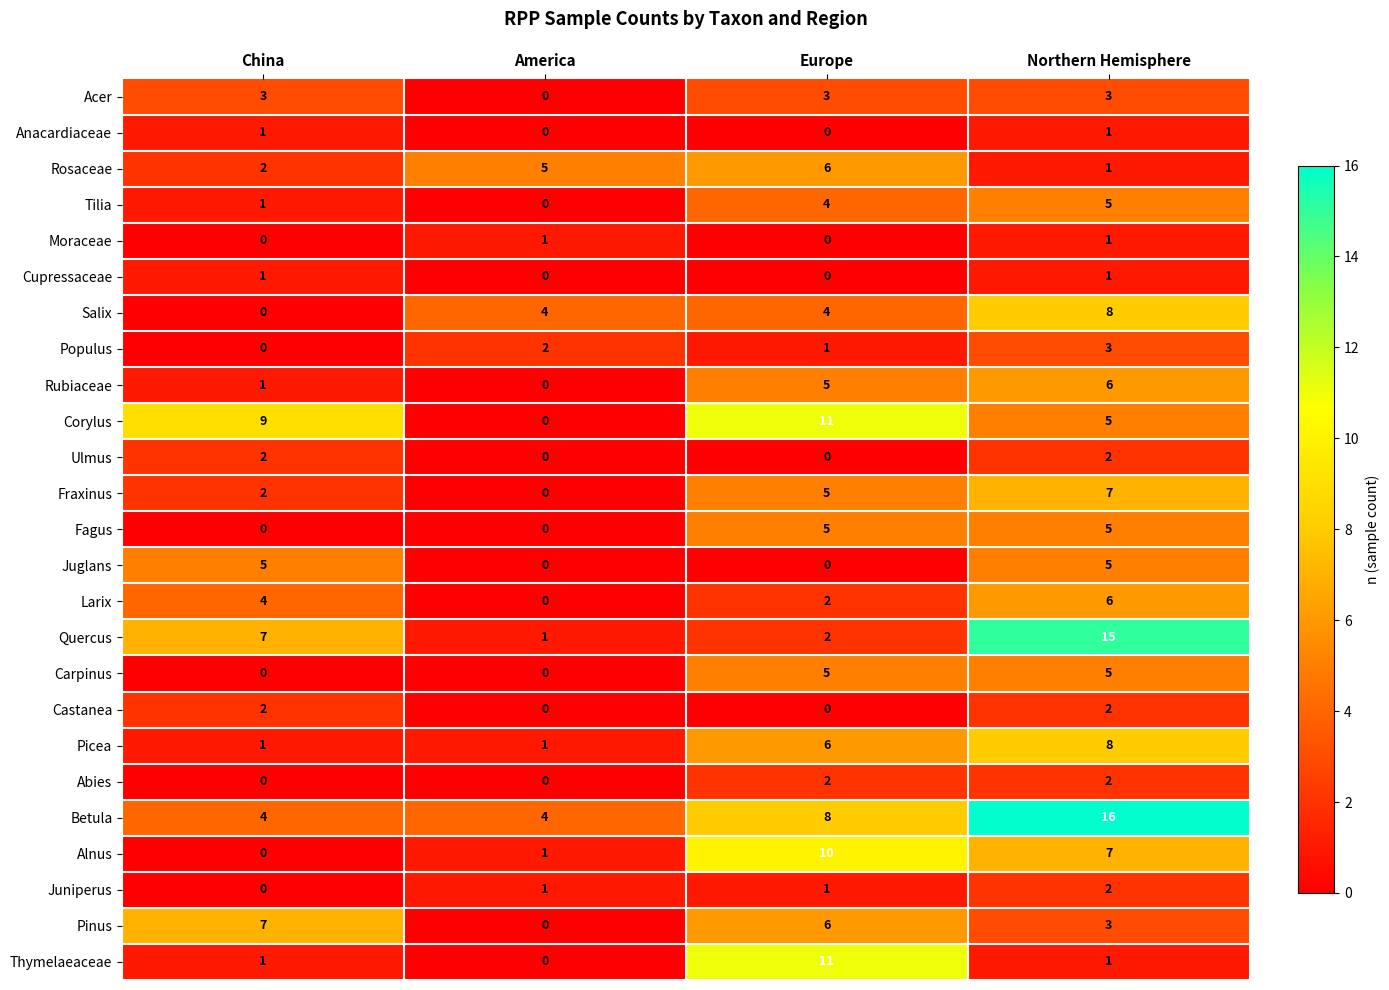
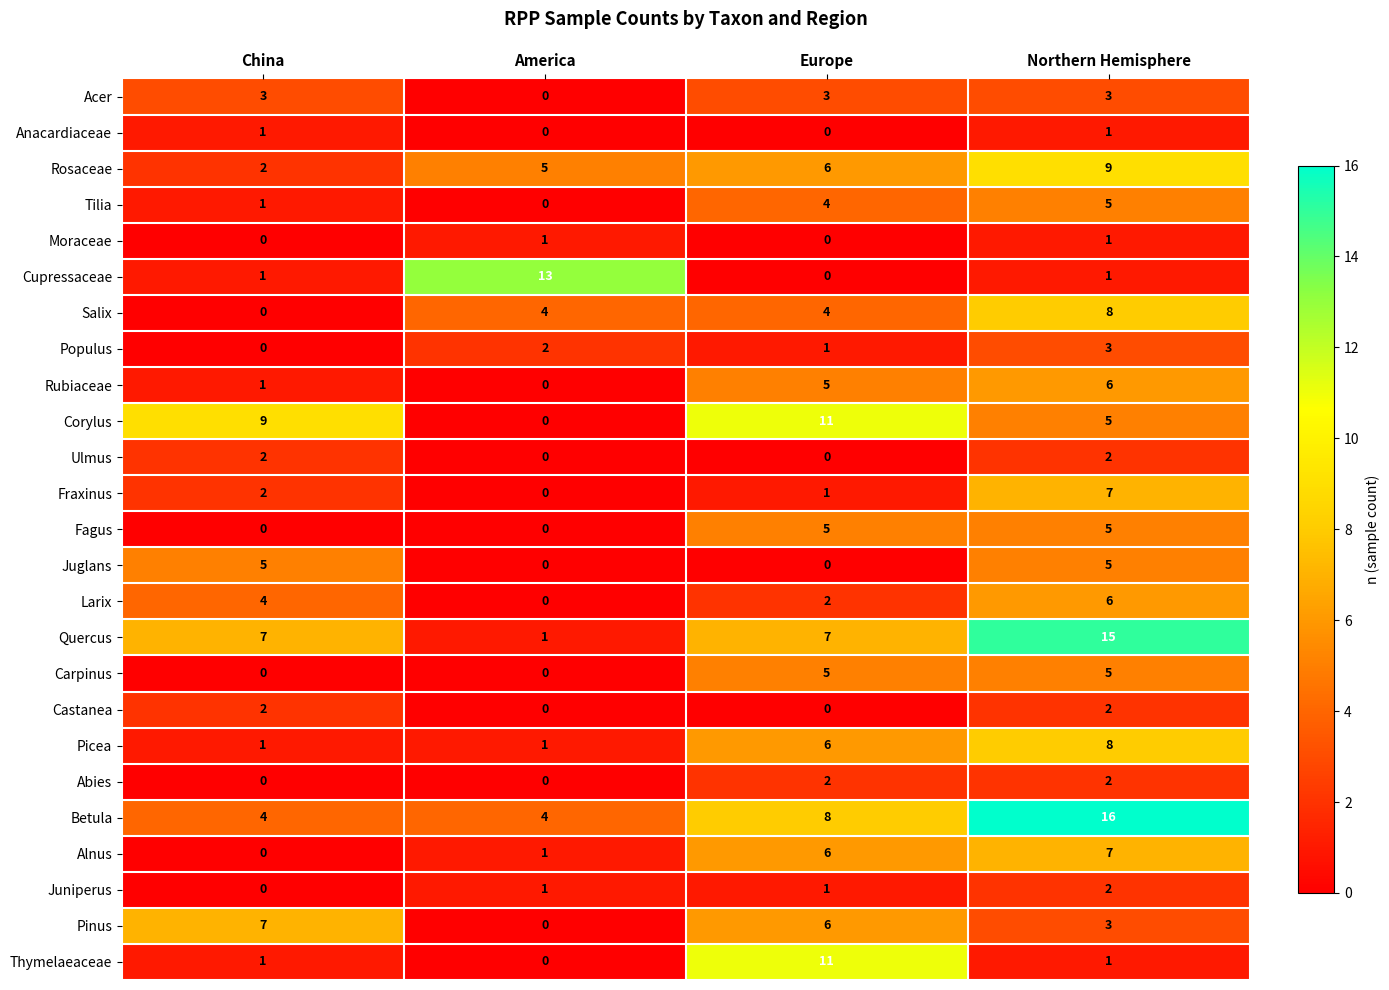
  {
    "Acer": {
      "China": 3,
      "America": 0,
      "Europe": 3,
      "Northern Hemisphere": 3
    },
    "Anacardiaceae": {
      "China": 1,
      "America": 0,
      "Europe": 0,
      "Northern Hemisphere": 1
    },
    "Rosaceae": {
      "China": 2,
      "America": 5,
      "Europe": 6,
-     "Northern Hemisphere": 1
+     "Northern Hemisphere": 9
    },
    "Tilia": {
      "China": 1,
      "America": 0,
      "Europe": 4,
      "Northern Hemisphere": 5
    },
    "Moraceae": {
      "China": 0,
      "America": 1,
      "Europe": 0,
      "Northern Hemisphere": 1
    },
    "Cupressaceae": {
      "China": 1,
-     "America": 0,
+     "America": 13,
      "Europe": 0,
      "Northern Hemisphere": 1
    },
    "Salix": {
      "China": 0,
      "America": 4,
      "Europe": 4,
      "Northern Hemisphere": 8
    },
    "Populus": {
      "China": 0,
      "America": 2,
      "Europe": 1,
      "Northern Hemisphere": 3
    },
    "Rubiaceae": {
      "China": 1,
      "America": 0,
      "Europe": 5,
      "Northern Hemisphere": 6
    },
    "Corylus": {
      "China": 9,
      "America": 0,
      "Europe": 11,
      "Northern Hemisphere": 5
    },
    "Ulmus": {
      "China": 2,
      "America": 0,
      "Europe": 0,
      "Northern Hemisphere": 2
    },
    "Fraxinus": {
      "China": 2,
      "America": 0,
-     "Europe": 5,
+     "Europe": 1,
      "Northern Hemisphere": 7
    },
    "Fagus": {
      "China": 0,
      "America": 0,
      "Europe": 5,
      "Northern Hemisphere": 5
    },
    "Juglans": {
      "China": 5,
      "America": 0,
      "Europe": 0,
      "Northern Hemisphere": 5
    },
    "Larix": {
      "China": 4,
      "America": 0,
      "Europe": 2,
      "Northern Hemisphere": 6
    },
    "Quercus": {
      "China": 7,
      "America": 1,
-     "Europe": 2,
+     "Europe": 7,
      "Northern Hemisphere": 15
    },
    "Carpinus": {
      "China": 0,
      "America": 0,
      "Europe": 5,
      "Northern Hemisphere": 5
    },
    "Castanea": {
      "China": 2,
      "America": 0,
      "Europe": 0,
      "Northern Hemisphere": 2
    },
    "Picea": {
      "China": 1,
      "America": 1,
      "Europe": 6,
      "Northern Hemisphere": 8
    },
    "Abies": {
      "China": 0,
      "America": 0,
      "Europe": 2,
      "Northern Hemisphere": 2
    },
    "Betula": {
      "China": 4,
      "America": 4,
      "Europe": 8,
      "Northern Hemisphere": 16
    },
    "Alnus": {
      "China": 0,
      "America": 1,
-     "Europe": 10,
+     "Europe": 6,
      "Northern Hemisphere": 7
    },
    "Juniperus": {
      "China": 0,
      "America": 1,
      "Europe": 1,
      "Northern Hemisphere": 2
    },
    "Pinus": {
      "China": 7,
      "America": 0,
      "Europe": 6,
      "Northern Hemisphere": 3
    },
    "Thymelaeaceae": {
      "China": 1,
      "America": 0,
      "Europe": 11,
      "Northern Hemisphere": 1
    }
  }
